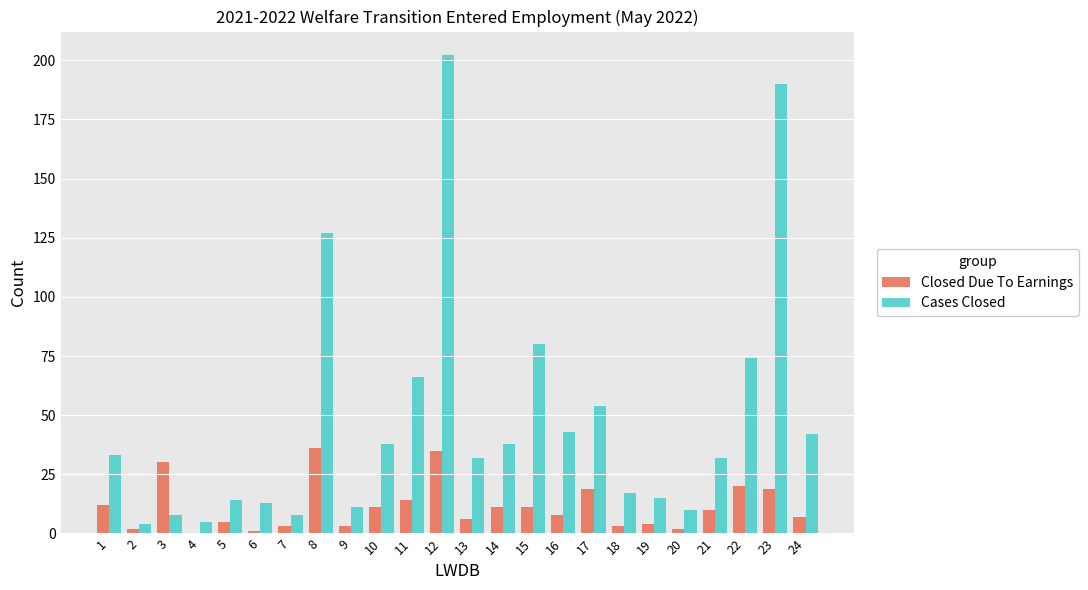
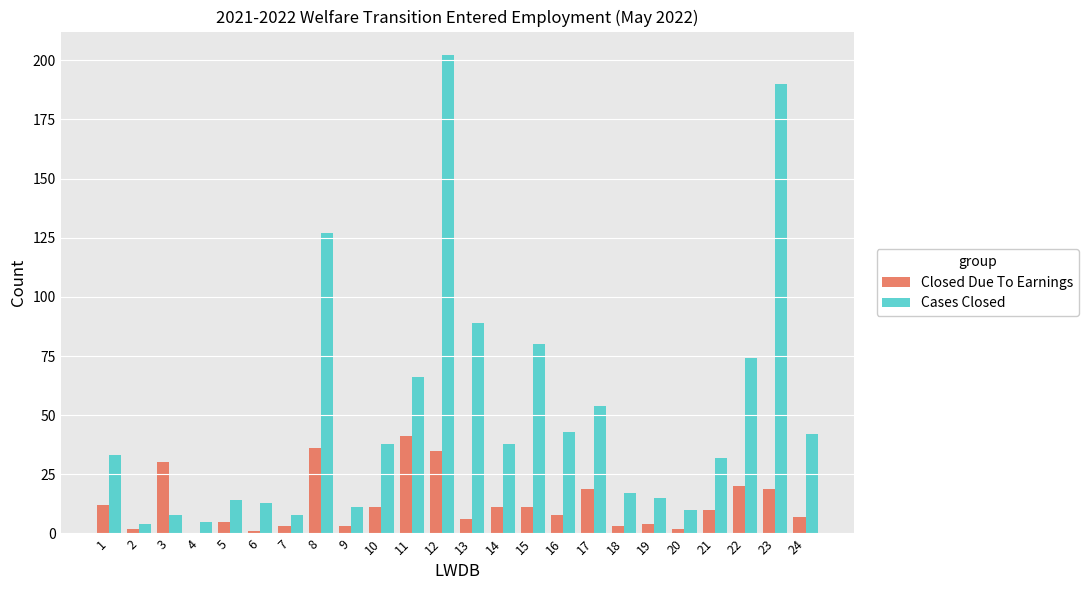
  {
    "Closed Due To Earnings": {
      "1": 12,
      "2": 2,
      "3": 30,
      "4": 0,
      "5": 5,
      "7": 3,
      "8": 36,
      "9": 3,
      "10": 11,
-     "11": 14,
+     "11": 41,
      "12": 35,
      "13": 6,
      "14": 11,
      "15": 11,
      "16": 8,
      "17": 19,
      "18": 3,
      "19": 4,
      "20": 2,
      "21": 10,
      "22": 20,
      "23": 19,
      "24": 7
    },
    "Cases Closed": {
      "1": 33,
      "2": 4,
      "3": 8,
      "4": 5,
      "5": 14,
      "6": 13,
      "7": 8,
      "8": 127,
      "9": 11,
      "10": 38,
      "11": 66,
      "12": 202,
-     "13": 32,
+     "13": 89,
      "14": 38,
      "15": 80,
      "16": 43,
      "17": 54,
      "18": 17,
      "19": 15,
      "20": 10,
      "21": 32,
      "22": 74,
      "23": 190,
      "24": 42
    }
  }
